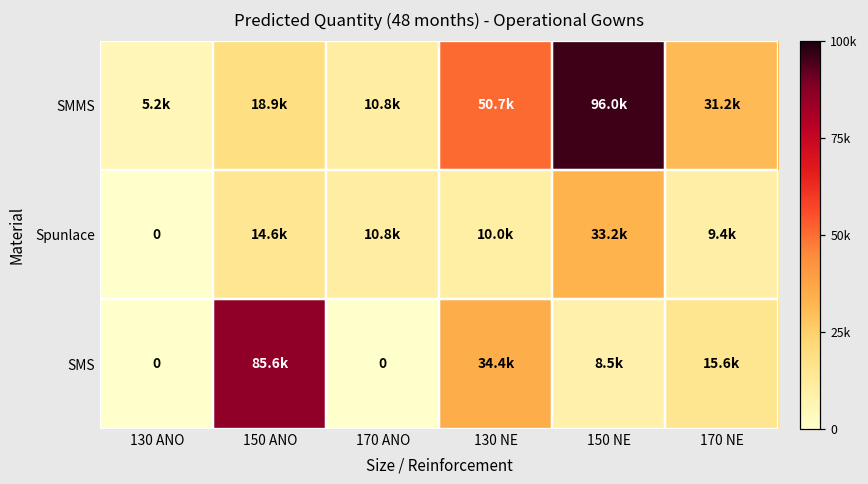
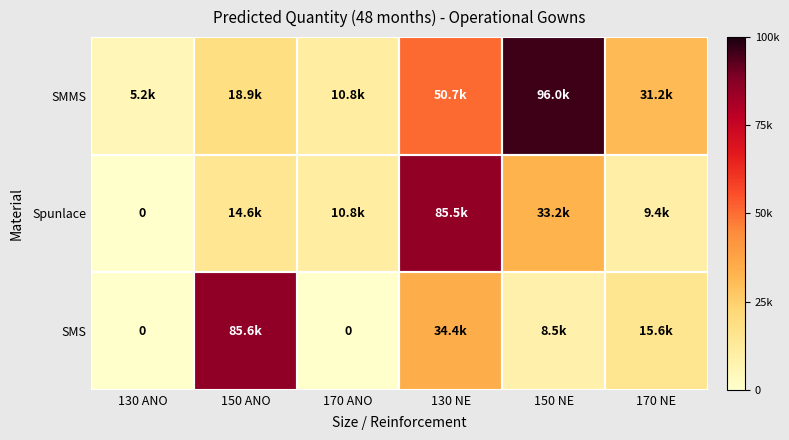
  {
    "SMMS": {
      "130 ANO": "5.2k",
      "150 ANO": "18.9k",
      "170 ANO": "10.8k",
      "130 NE": "50.7k",
      "150 NE": "96.0k",
      "170 NE": "31.2k"
    },
    "Spunlace": {
      "130 ANO": "0",
      "150 ANO": "14.6k",
      "170 ANO": "10.8k",
-     "130 NE": "10.0k",
+     "130 NE": "85.5k",
      "150 NE": "33.2k",
      "170 NE": "9.4k"
    },
    "SMS": {
      "130 ANO": "0",
      "150 ANO": "85.6k",
      "170 ANO": "0",
      "130 NE": "34.4k",
      "150 NE": "8.5k",
      "170 NE": "15.6k"
    }
  }
